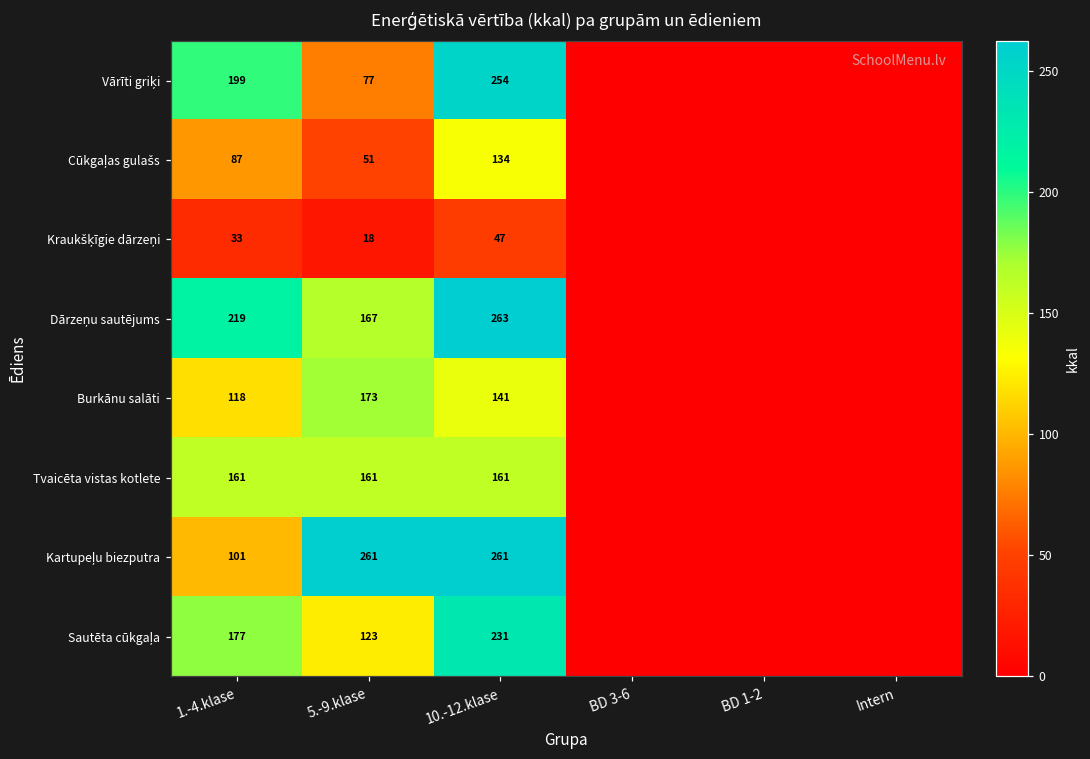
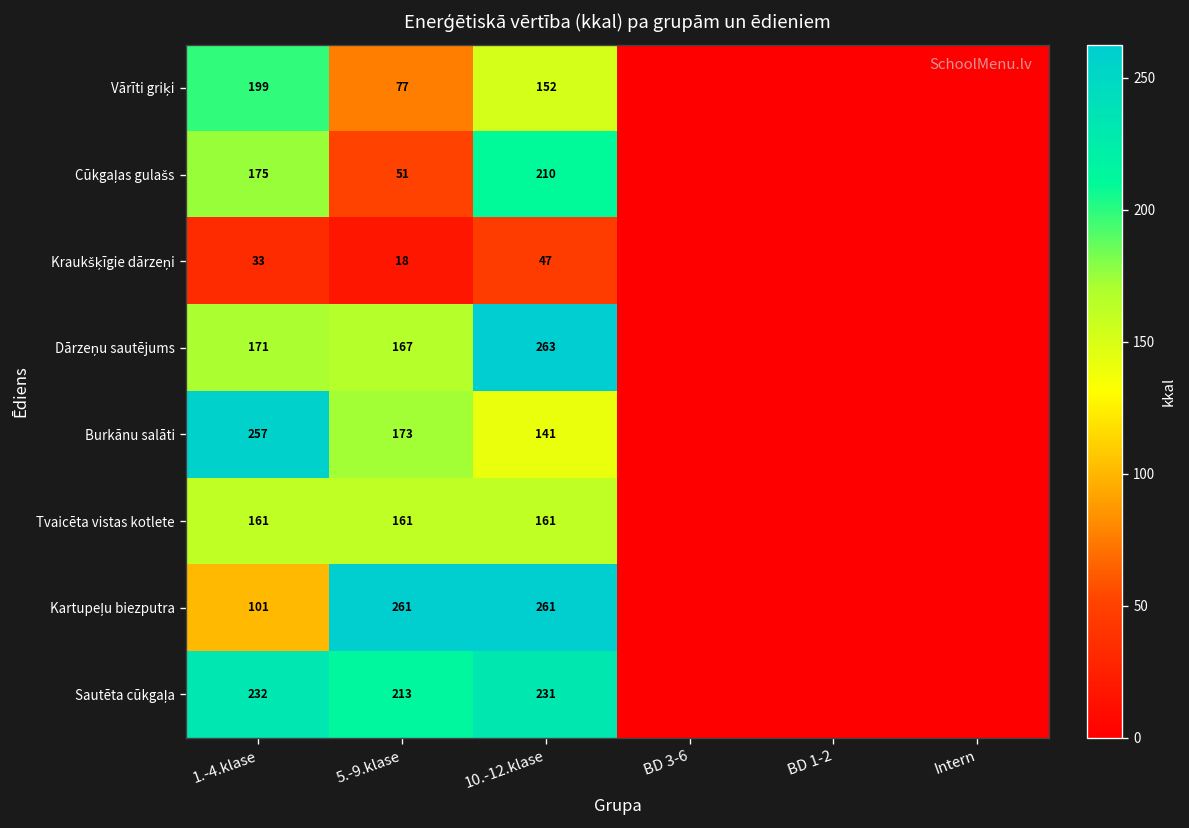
  {
    "Vārīti griķi": {
      "1.-4.klase": 199,
      "5.-9.klase": 77,
-     "10.-12.klase": 254
+     "10.-12.klase": 152
    },
    "Cūkgaļas gulašs": {
-     "1.-4.klase": 87,
+     "1.-4.klase": 175,
      "5.-9.klase": 51,
-     "10.-12.klase": 134
+     "10.-12.klase": 210
    },
    "Kraukšķīgie dārzeņi": {
      "1.-4.klase": 33,
      "5.-9.klase": 18,
      "10.-12.klase": 47
    },
    "Dārzeņu sautējums": {
-     "1.-4.klase": 219,
+     "1.-4.klase": 171,
      "5.-9.klase": 167,
      "10.-12.klase": 263
    },
    "Burkānu salāti": {
-     "1.-4.klase": 118,
+     "1.-4.klase": 257,
      "5.-9.klase": 173,
      "10.-12.klase": 141
    },
    "Tvaicēta vistas kotlete": {
      "1.-4.klase": 161,
      "5.-9.klase": 161,
      "10.-12.klase": 161
    },
    "Kartupeļu biezputra": {
      "1.-4.klase": 101,
      "5.-9.klase": 261,
      "10.-12.klase": 261
    },
    "Sautēta cūkgaļa": {
-     "1.-4.klase": 177,
-     "5.-9.klase": 123,
+     "1.-4.klase": 232,
+     "5.-9.klase": 213,
      "10.-12.klase": 231
    }
  }
